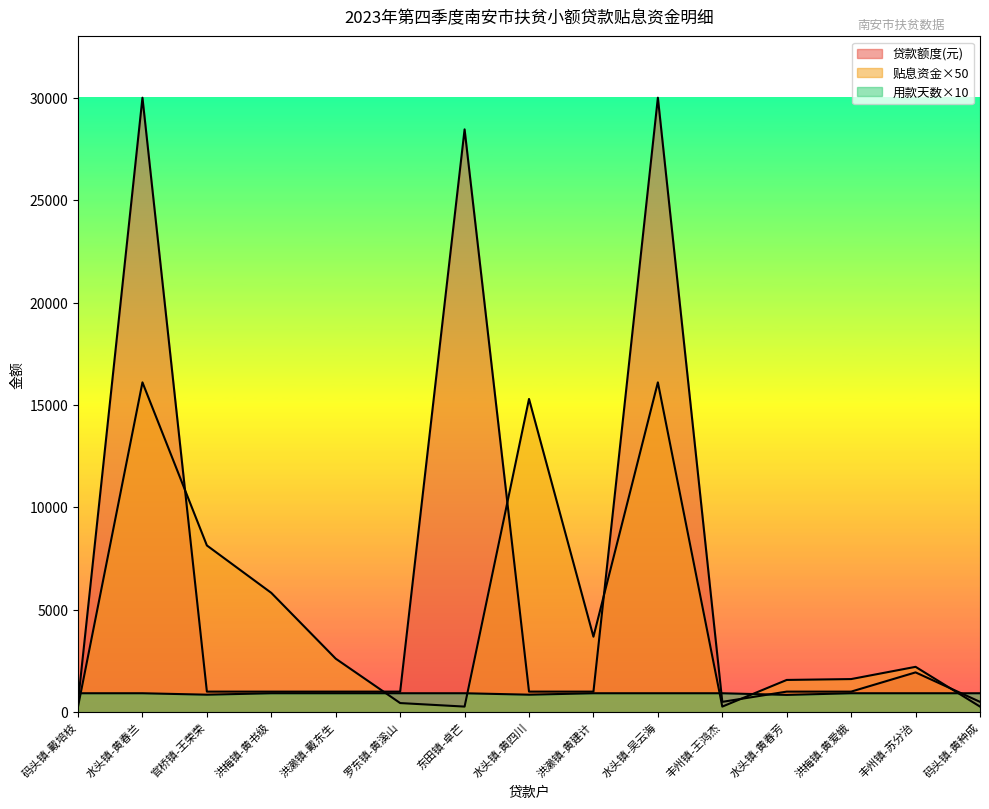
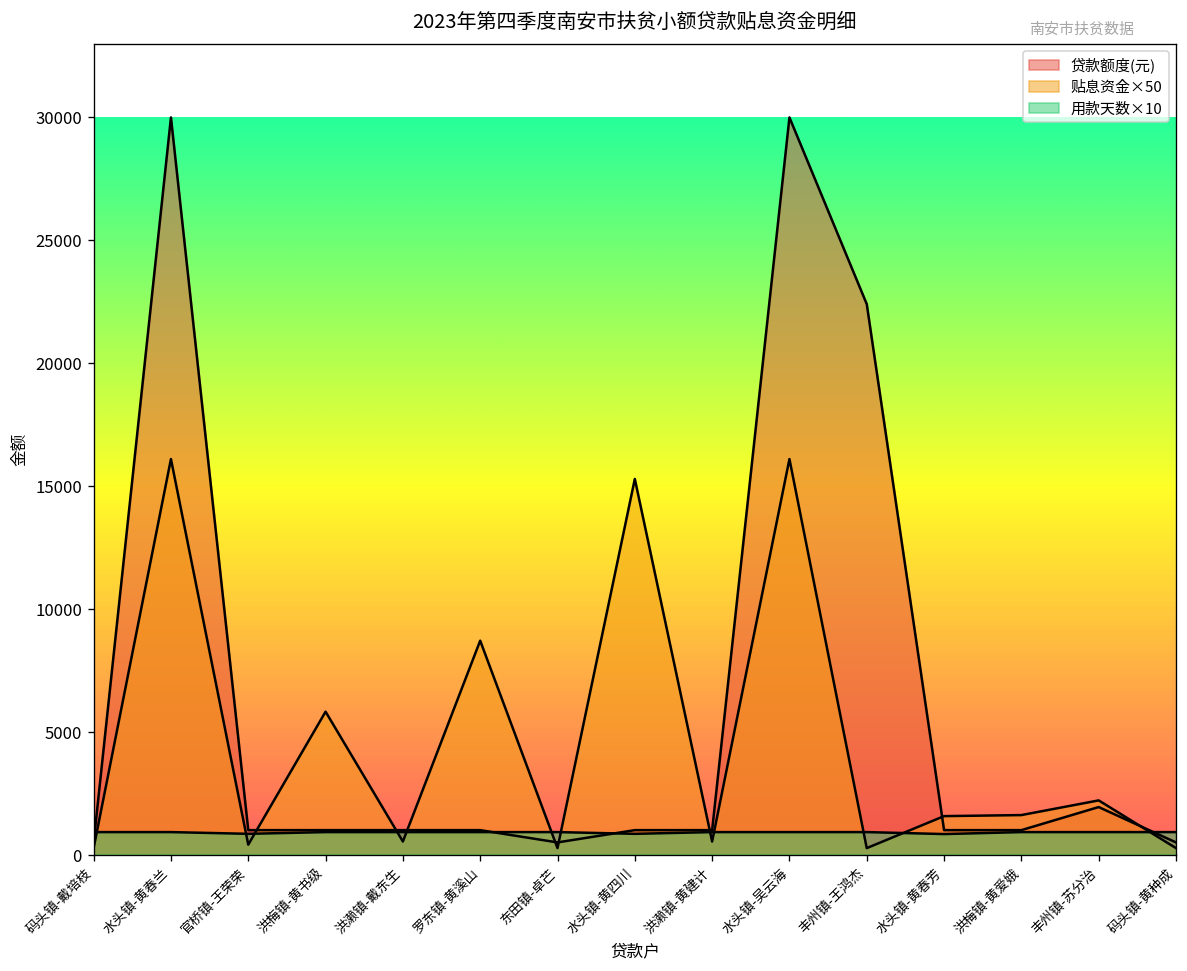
  {
    "贷款额度(元)": {
      "码头镇-戴培枝": 500,
      "水头镇-黄春兰": 30000,
      "官桥镇-王荣荣": 1000,
-     "东田镇-卓芒": 28500,
+     "东田镇-卓芒": 500,
      "水头镇-黄四川": 1000,
      "水头镇-吴云海": 30000,
-     "丰州镇-王鸿杰": 500,
+     "丰州镇-王鸿杰": 22400,
      "水头镇-黄春芳": 1000,
      "丰州镇-苏分治": 1900,
      "码头镇-黄种成": 500
    },
    "贴息资金×50": {
      "码头镇-戴培枝": 300,
      "水头镇-黄春兰": 16100,
-     "官桥镇-王荣荣": 8100,
+     "官桥镇-王荣荣": 400,
      "洪梅镇-黄书级": 5800,
-     "洪濑镇-戴东生": 2600,
-     "罗东镇-黄溪山": 400,
+     "洪濑镇-戴东生": 500,
+     "罗东镇-黄溪山": 8700,
      "东田镇-卓芒": 300,
      "水头镇-黄四川": 15300,
-     "洪濑镇-黄建计": 3700,
+     "洪濑镇-黄建计": 500,
      "水头镇-吴云海": 16100,
      "丰州镇-王鸿杰": 300,
      "水头镇-黄春芳": 1600,
      "洪梅镇-黄爱娥": 1600,
      "丰州镇-苏分治": 2200,
      "码头镇-黄种成": 300
    },
    "用款天数×10": {
      "码头镇-戴培枝": 900,
      "水头镇-黄春兰": 900,
      "官桥镇-王荣荣": 900,
      "东田镇-卓芒": 900,
      "水头镇-黄四川": 900,
      "水头镇-吴云海": 900,
      "丰州镇-王鸿杰": 900,
      "水头镇-黄春芳": 800,
      "丰州镇-苏分治": 900,
      "码头镇-黄种成": 900
    }
  }
